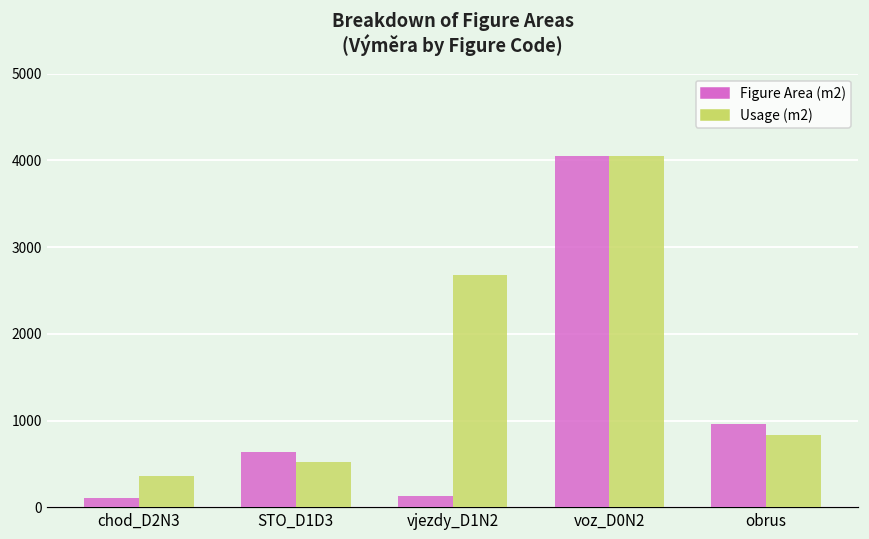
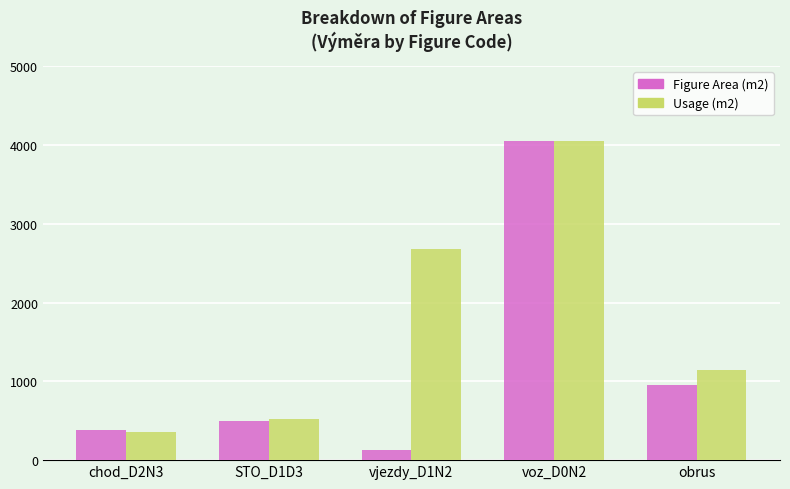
  {
    "Figure Area (m2)": {
-     "chod_D2N3": 100,
-     "STO_D1D3": 600,
+     "chod_D2N3": 400,
+     "STO_D1D3": 500,
      "vjezdy_D1N2": 100,
      "voz_D0N2": 4000,
      "obrus": 1000
    },
    "Usage (m2)": {
      "chod_D2N3": 400,
      "STO_D1D3": 500,
      "vjezdy_D1N2": 2700,
      "voz_D0N2": 4000,
-     "obrus": 800
+     "obrus": 1200
    }
  }
